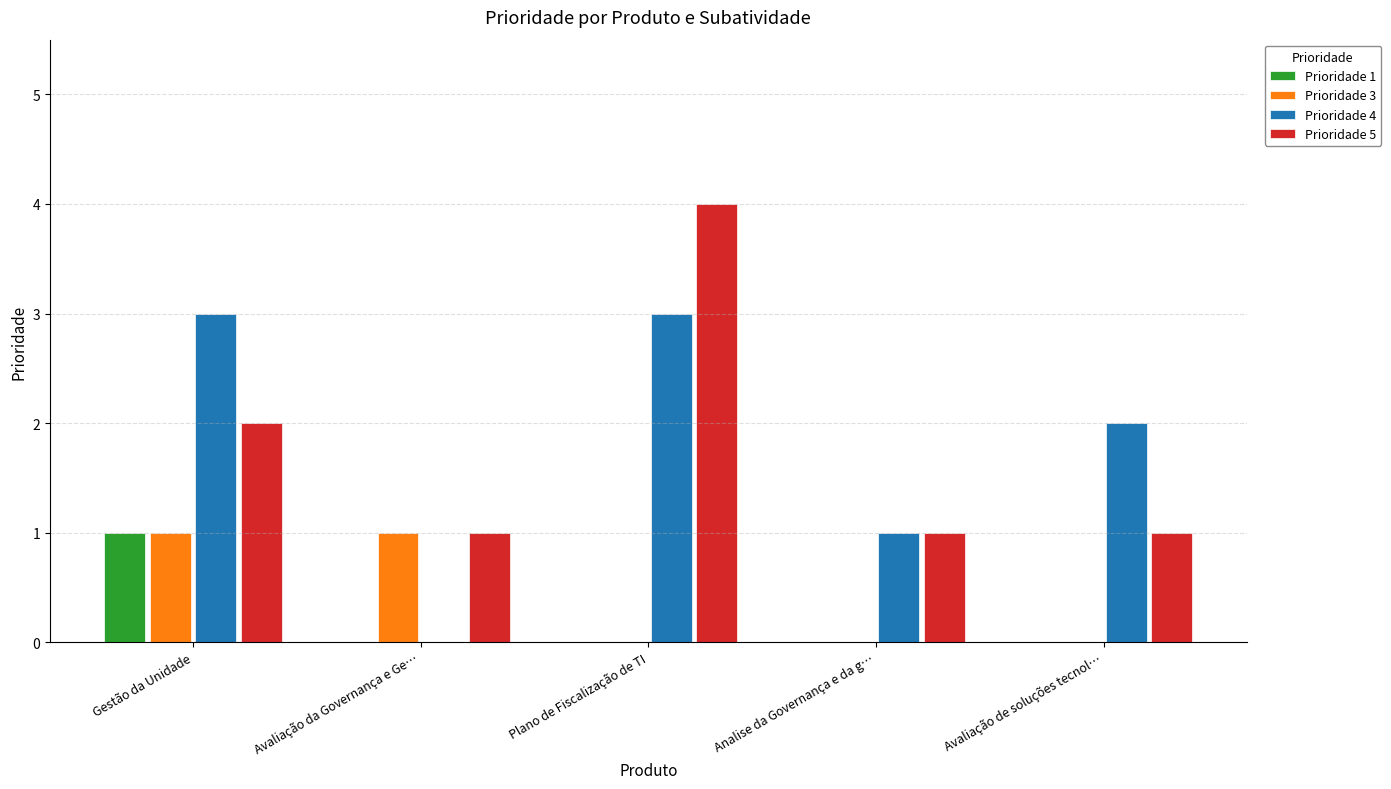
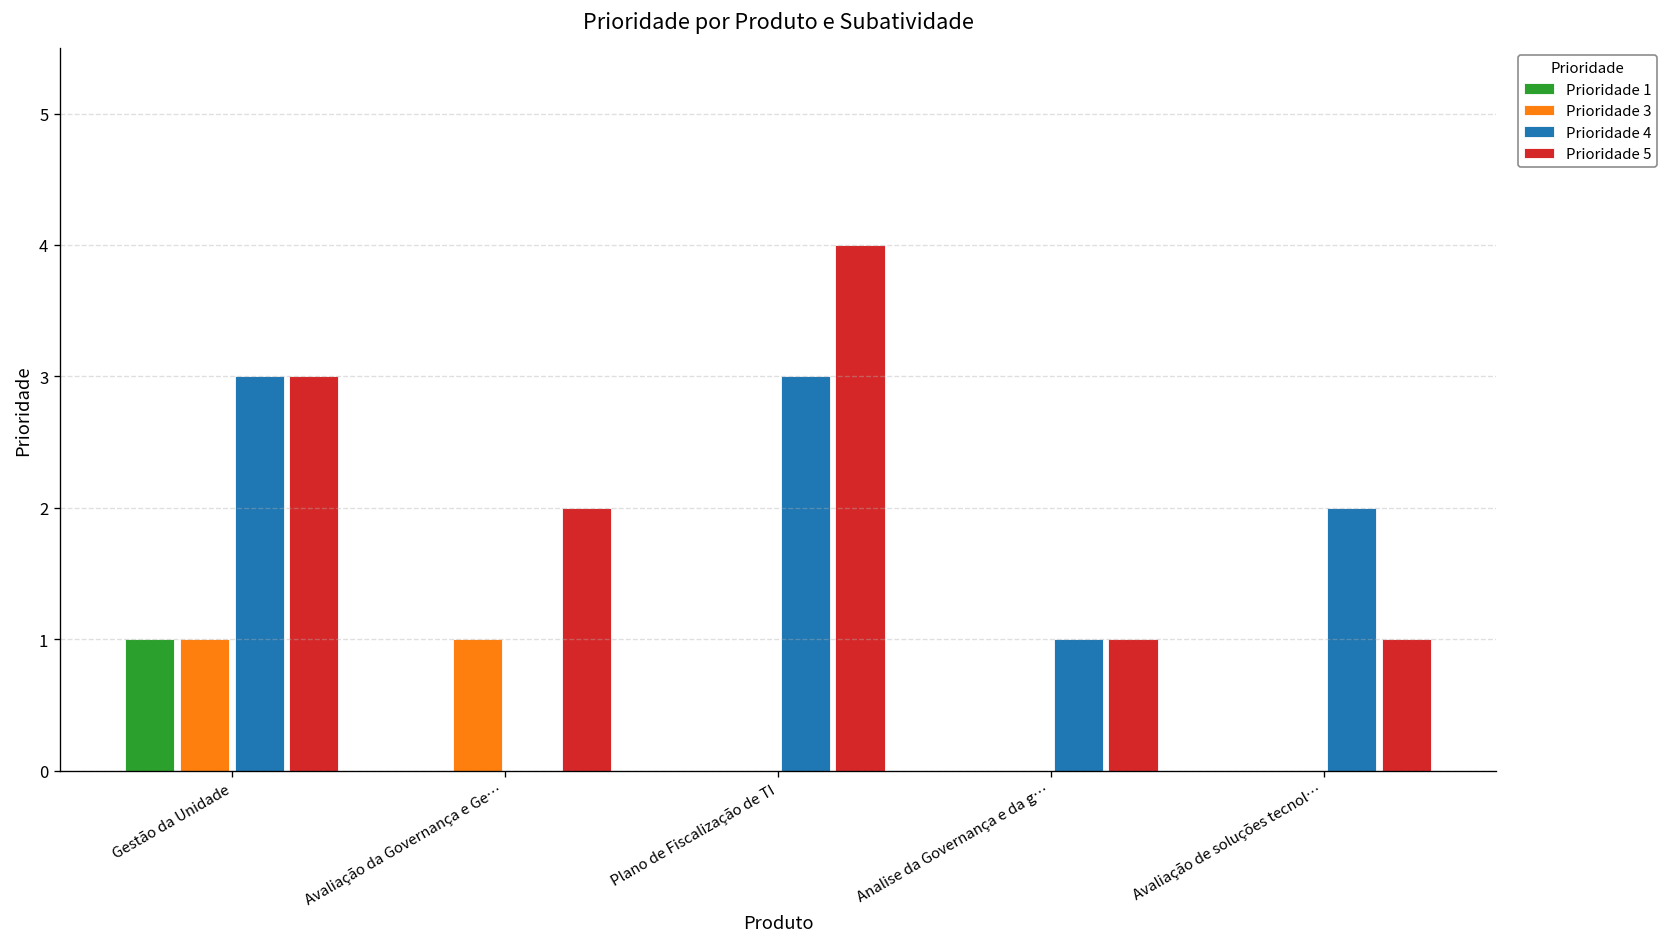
  {
    "Prioridade 1": {
      "Gestão da Unidade": 1,
      "Avaliação da Governança e Ge…": 0,
      "Plano de Fiscalização de TI": 0,
      "Analise da Governança e da g…": 0,
      "Avaliação de soluções tecnol…": 0
    },
    "Prioridade 3": {
      "Gestão da Unidade": 1,
      "Avaliação da Governança e Ge…": 1,
      "Plano de Fiscalização de TI": 0,
      "Analise da Governança e da g…": 0,
      "Avaliação de soluções tecnol…": 0
    },
    "Prioridade 4": {
      "Gestão da Unidade": 3,
      "Avaliação da Governança e Ge…": 0,
      "Plano de Fiscalização de TI": 3,
      "Analise da Governança e da g…": 1,
      "Avaliação de soluções tecnol…": 2
    },
    "Prioridade 5": {
-     "Gestão da Unidade": 2,
-     "Avaliação da Governança e Ge…": 1,
+     "Gestão da Unidade": 3,
+     "Avaliação da Governança e Ge…": 2,
      "Plano de Fiscalização de TI": 4,
      "Analise da Governança e da g…": 1,
      "Avaliação de soluções tecnol…": 1
    }
  }
